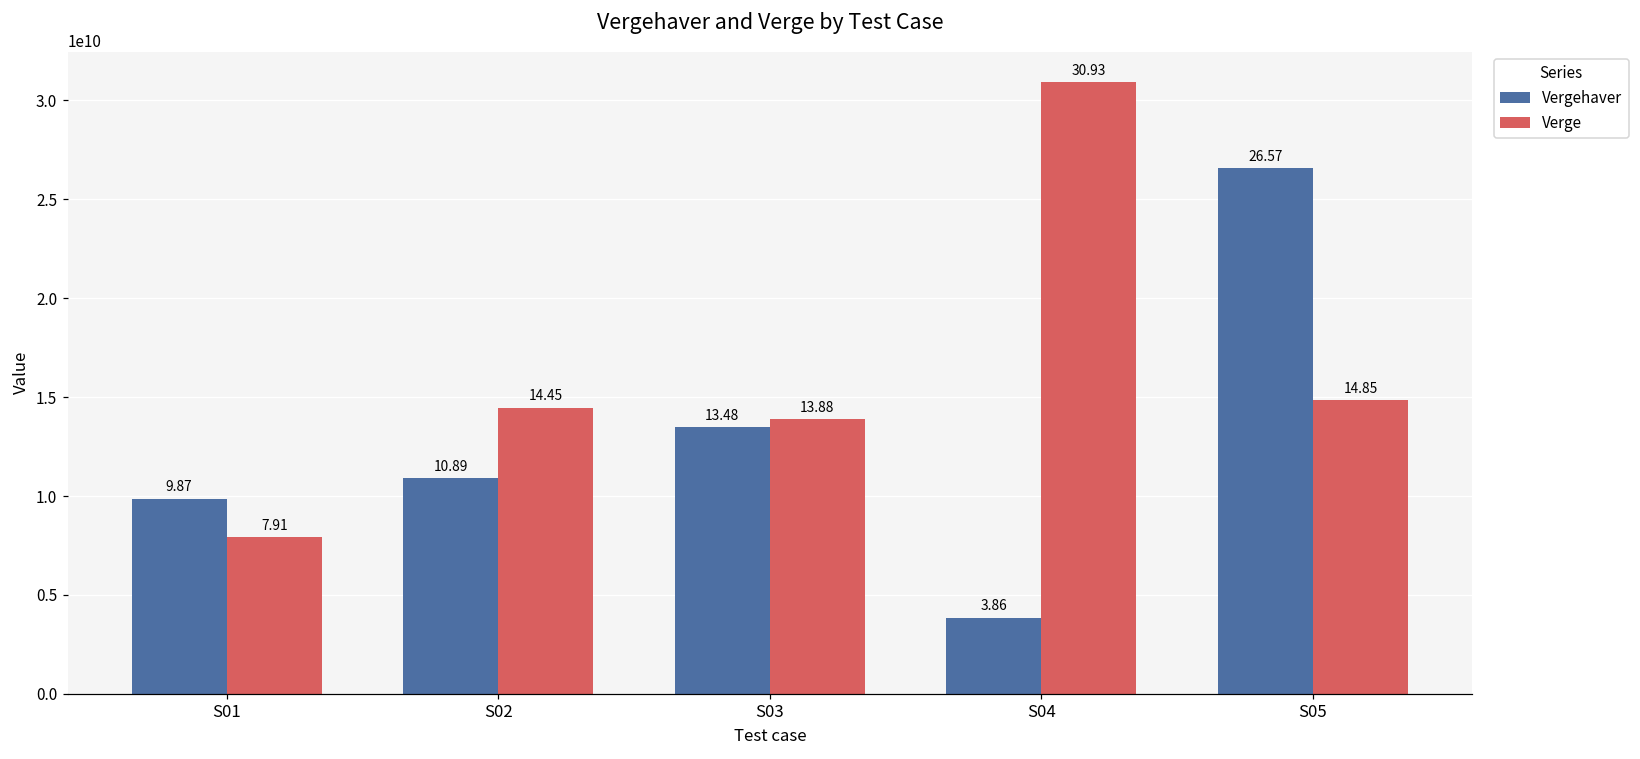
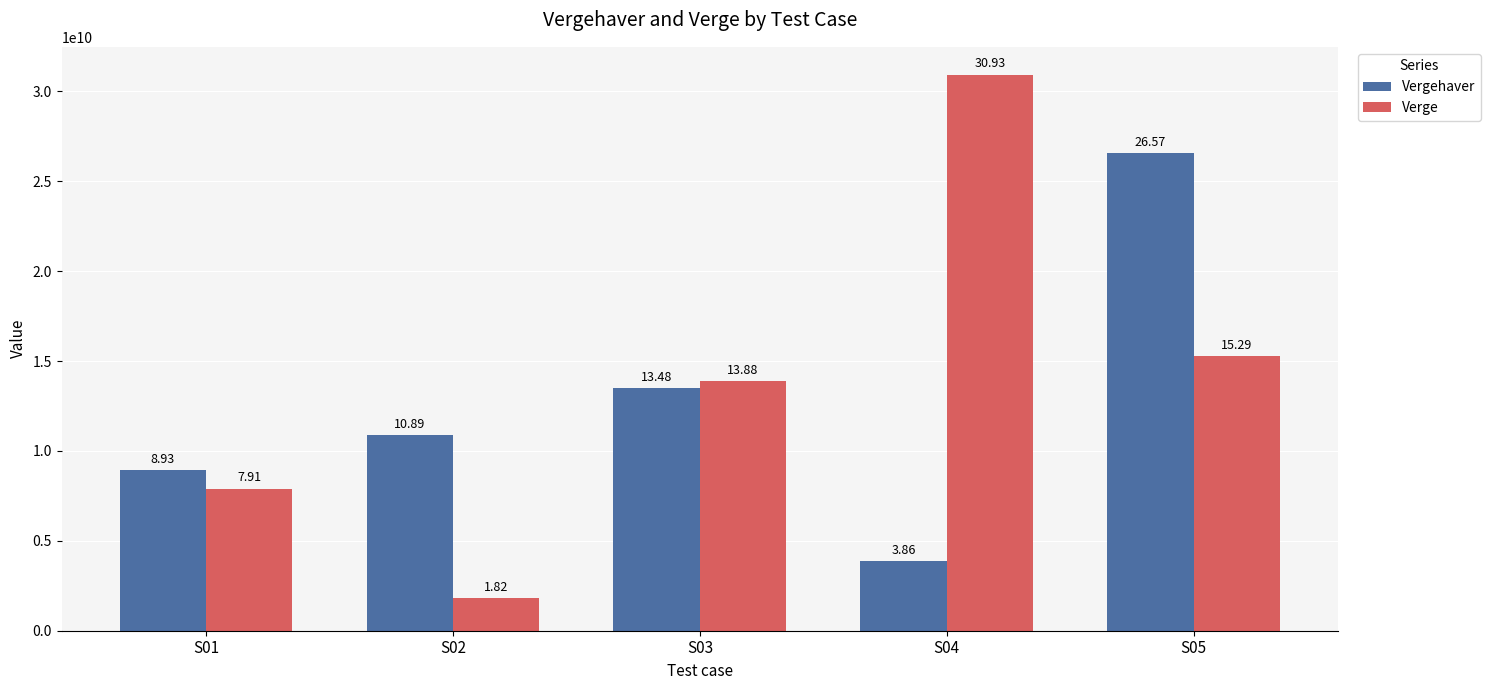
  {
    "Vergehaver": {
-     "S01": 9.87
+     "S01": 8.93
    },
    "Verge": {
-     "S02": 14.45,
-     "S05": 14.85
+     "S02": 1.82,
+     "S05": 15.29
    }
  }
